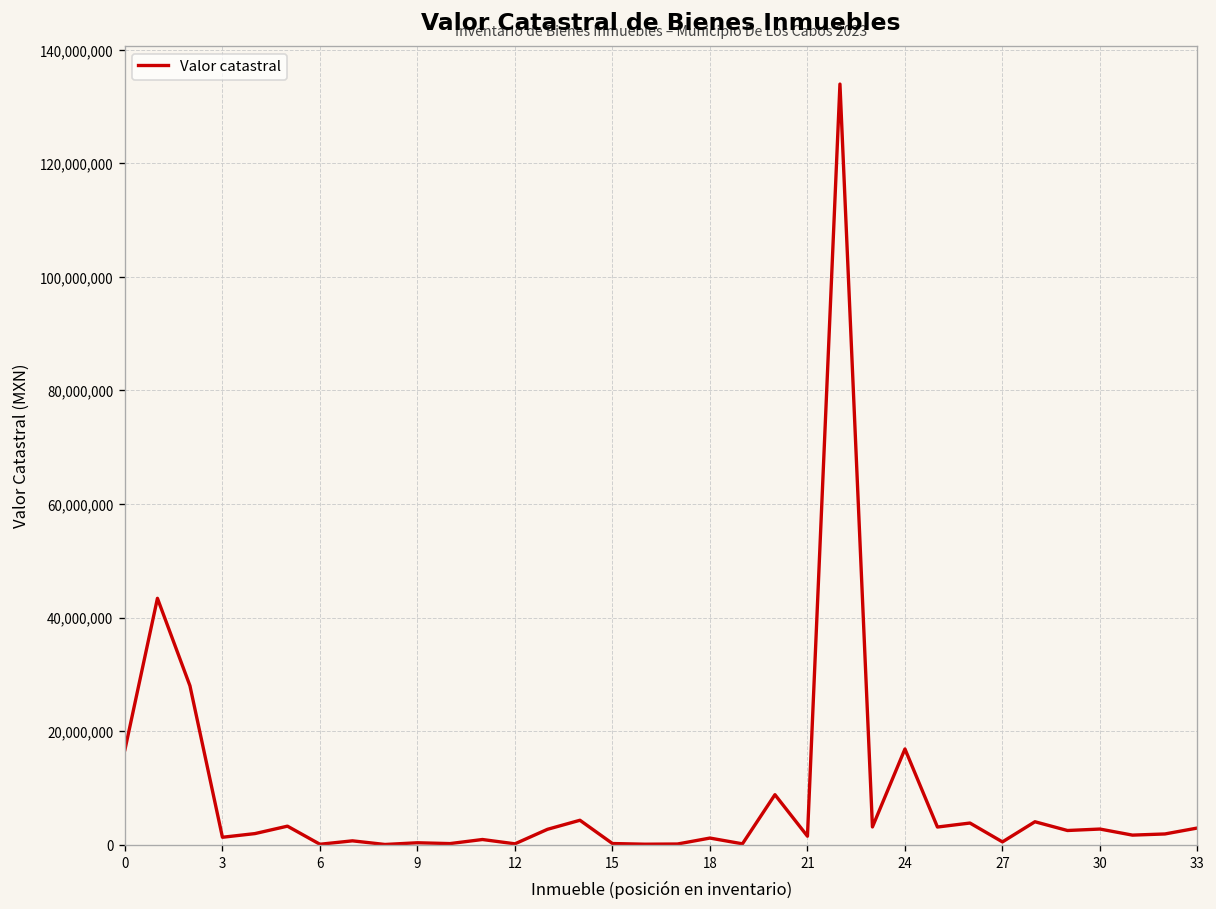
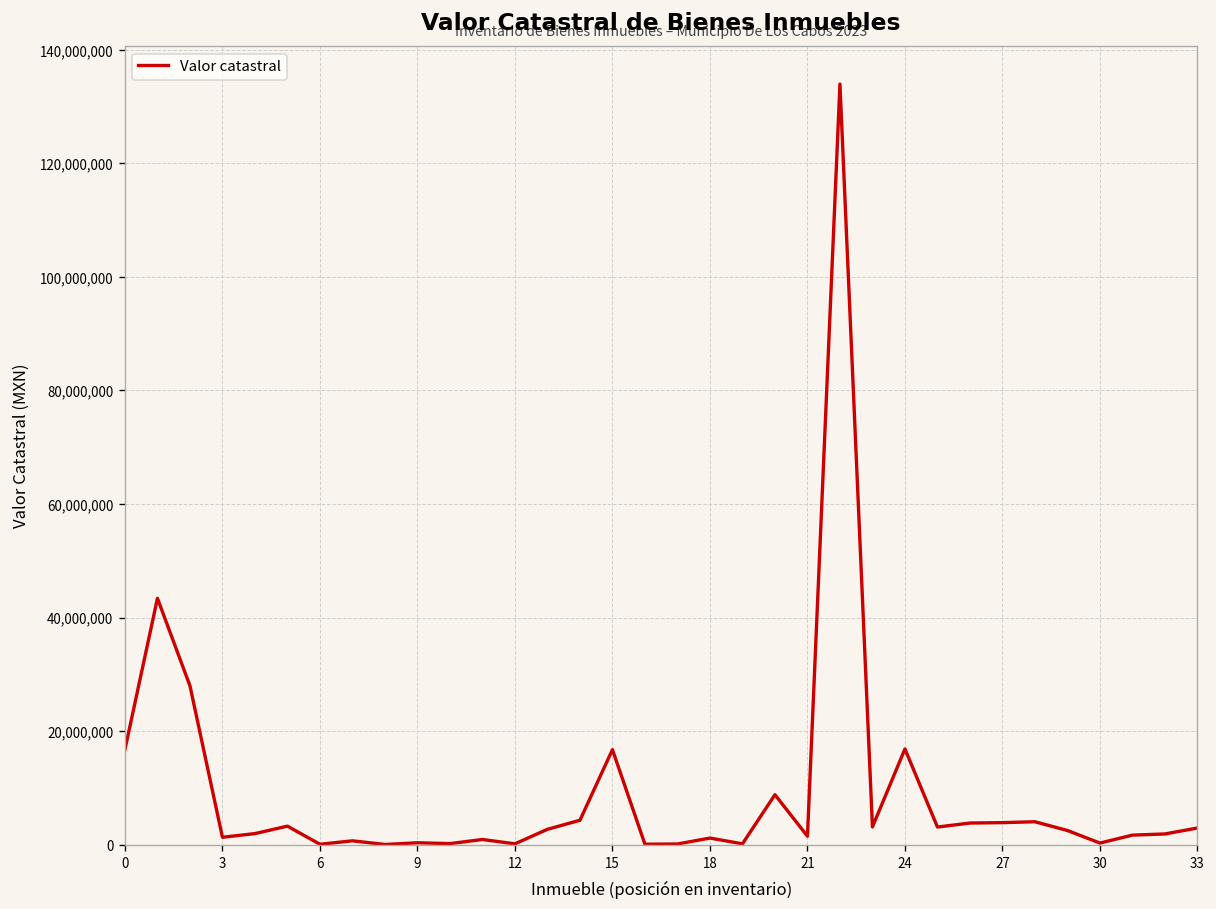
  {
    "0": "17,000,000",
    "3": "1,000,000",
    "6": "0",
    "9": "0",
    "12": "0",
-   "15": "0",
+   "15": "17,000,000",
    "18": "1,000,000",
    "21": "1,000,000",
    "24": "17,000,000",
-   "27": "0",
-   "30": "3,000,000",
+   "27": "4,000,000",
+   "30": "0",
    "33": "3,000,000"
  }
